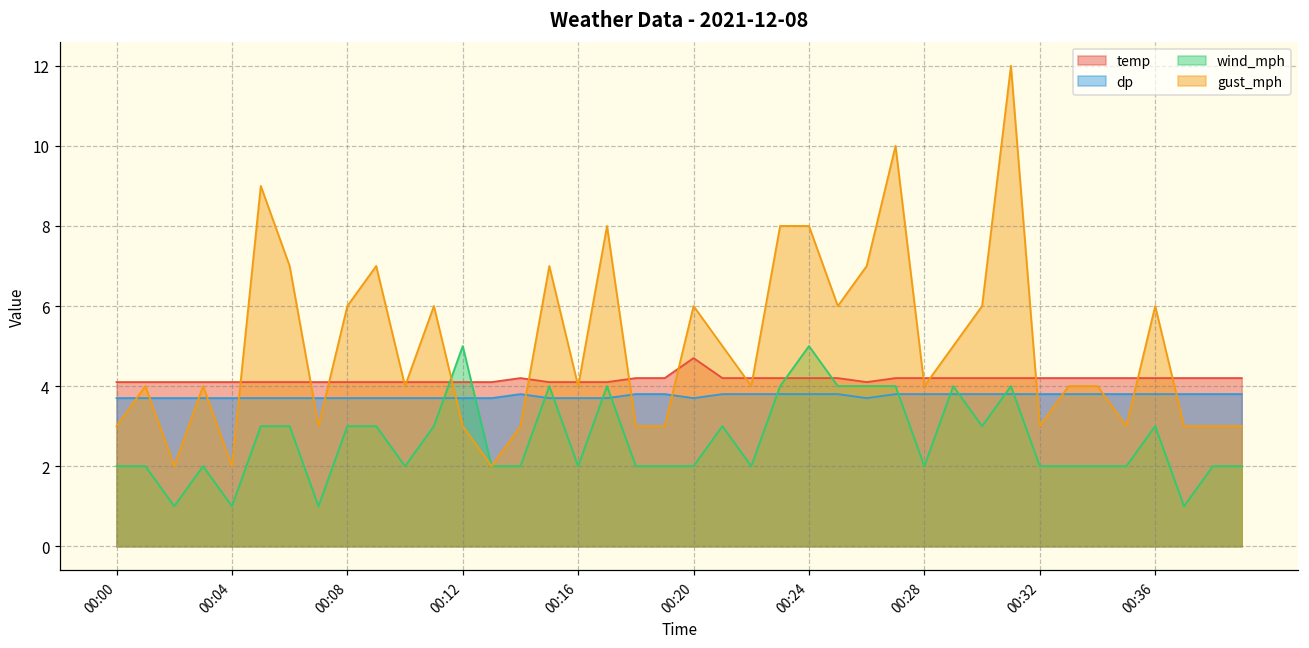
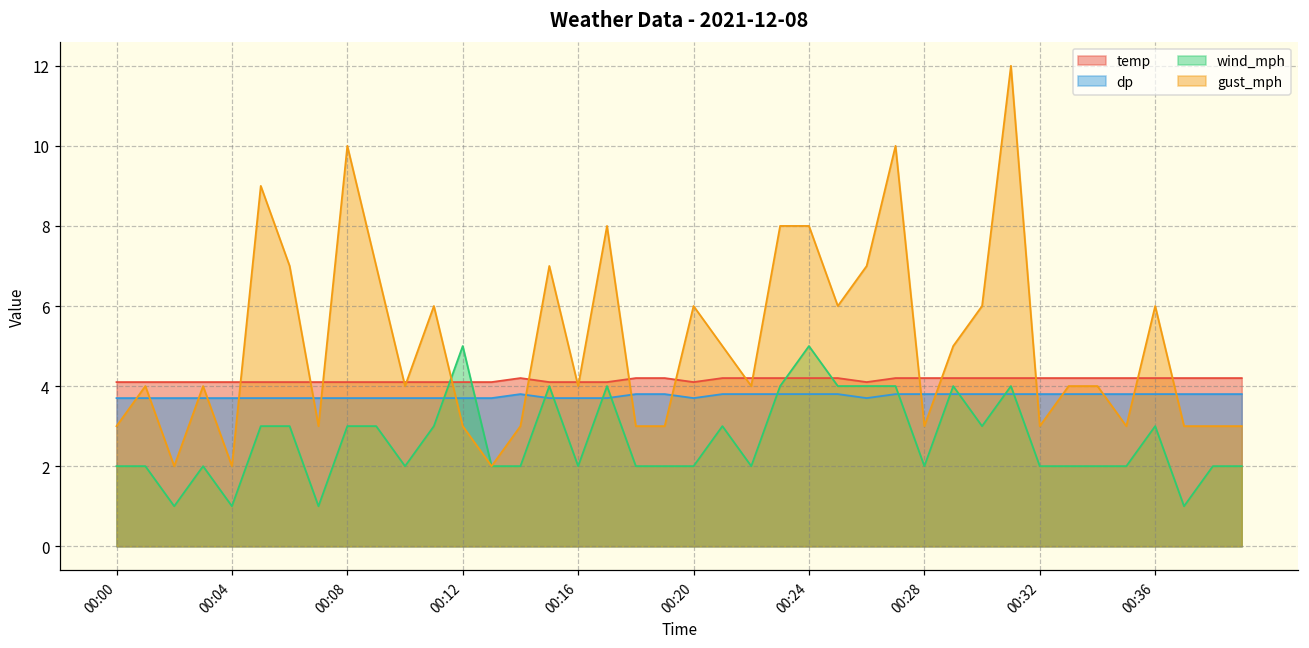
  {
    "temp": {
      "00:00": 4.1,
      "00:04": 4.1,
      "00:08": 4.1,
      "00:12": 4.1,
      "00:16": 4.1,
-     "00:20": 4.7,
+     "00:20": 4.1,
      "00:24": 4.2,
      "00:28": 4.2,
      "00:32": 4.2,
      "00:36": 4.2
    },
    "dp": {
      "00:00": 3.7,
      "00:04": 3.7,
      "00:08": 3.7,
      "00:12": 3.7,
      "00:16": 3.7,
      "00:20": 3.7,
      "00:24": 3.8,
      "00:28": 3.8,
      "00:32": 3.8,
      "00:36": 3.8
    },
    "wind_mph": {
      "00:00": 2.0,
      "00:04": 1.0,
      "00:08": 3.0,
      "00:12": 5.0,
      "00:16": 2.0,
      "00:20": 2.0,
      "00:24": 5.0,
      "00:28": 2.0,
      "00:32": 2.0,
      "00:36": 3.0
    },
    "gust_mph": {
      "00:00": 3,
      "00:04": 2,
-     "00:08": 6,
+     "00:08": 10,
      "00:12": 3,
      "00:16": 4,
      "00:20": 6,
      "00:24": 8,
-     "00:28": 4,
+     "00:28": 3,
      "00:32": 3,
      "00:36": 6
    }
  }
